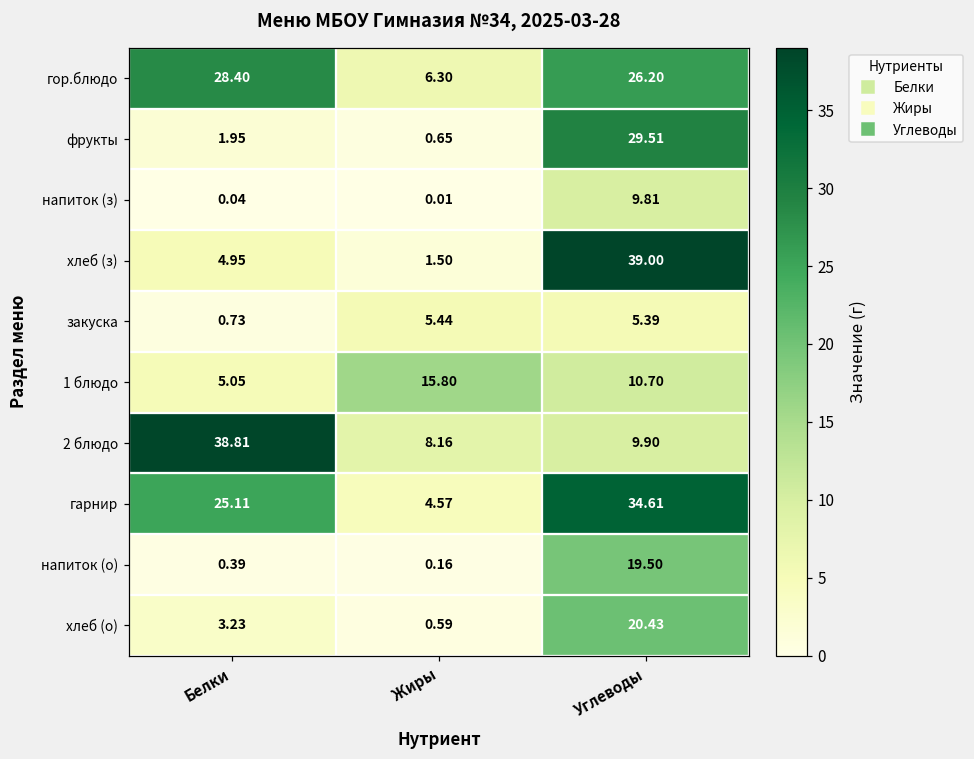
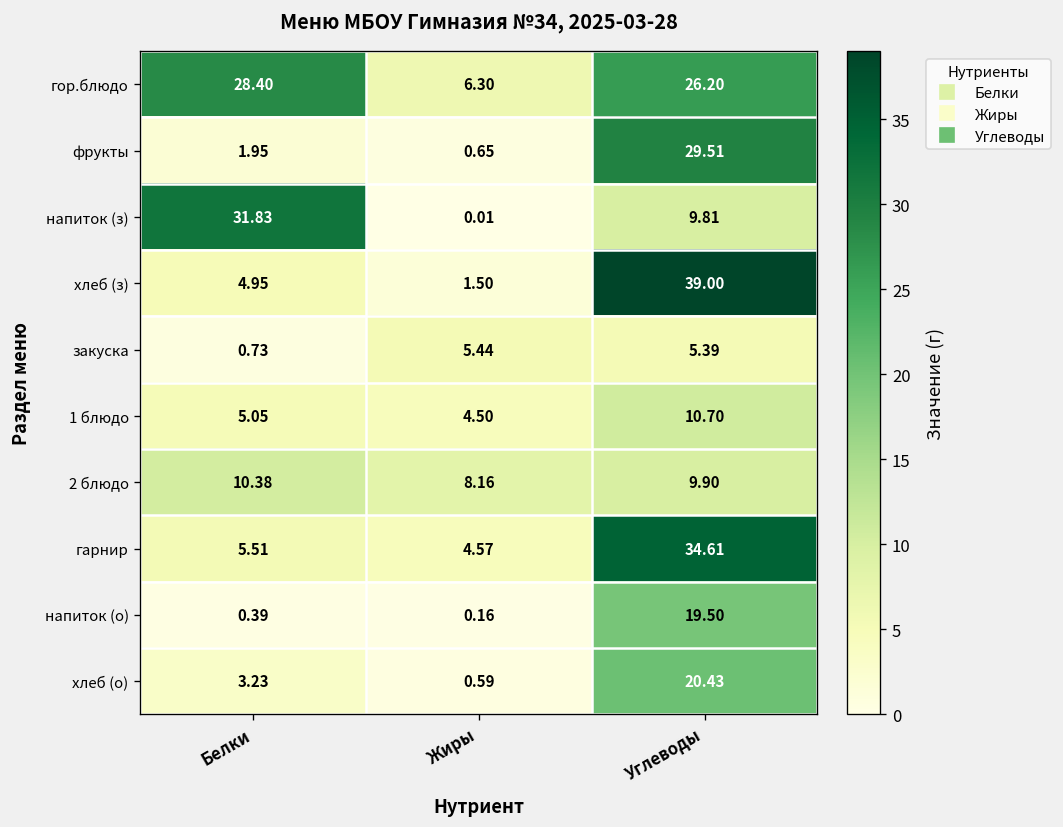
  {
    "гор.блюдо": {
      "Белки": 28.40,
      "Жиры": 6.30,
      "Углеводы": 26.20
    },
    "фрукты": {
      "Белки": 1.95,
      "Жиры": 0.65,
      "Углеводы": 29.51
    },
    "напиток (з)": {
-     "Белки": 0.04,
+     "Белки": 31.83,
      "Жиры": 0.01,
      "Углеводы": 9.81
    },
    "хлеб (з)": {
      "Белки": 4.95,
      "Жиры": 1.50,
      "Углеводы": 39.00
    },
    "закуска": {
      "Белки": 0.73,
      "Жиры": 5.44,
      "Углеводы": 5.39
    },
    "1 блюдо": {
      "Белки": 5.05,
-     "Жиры": 15.80,
+     "Жиры": 4.50,
      "Углеводы": 10.70
    },
    "2 блюдо": {
-     "Белки": 38.81,
+     "Белки": 10.38,
      "Жиры": 8.16,
      "Углеводы": 9.90
    },
    "гарнир": {
-     "Белки": 25.11,
+     "Белки": 5.51,
      "Жиры": 4.57,
      "Углеводы": 34.61
    },
    "напиток (о)": {
      "Белки": 0.39,
      "Жиры": 0.16,
      "Углеводы": 19.50
    },
    "хлеб (о)": {
      "Белки": 3.23,
      "Жиры": 0.59,
      "Углеводы": 20.43
    }
  }
